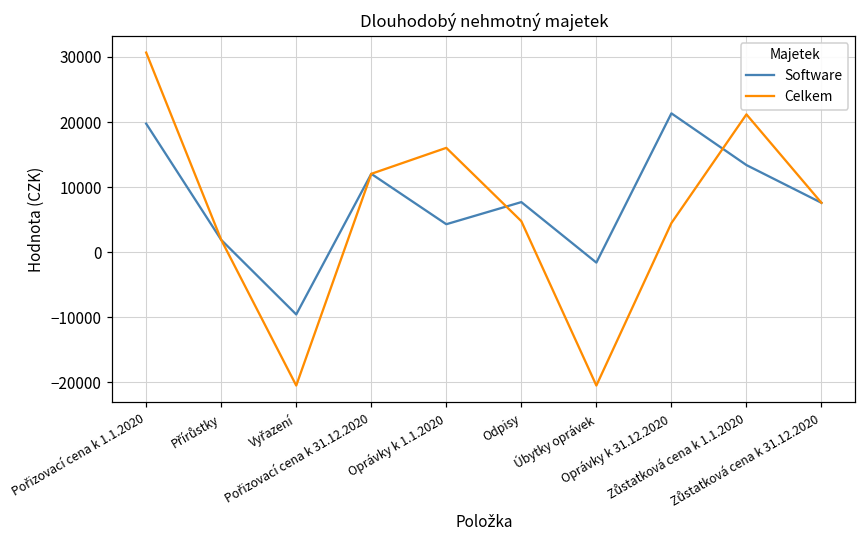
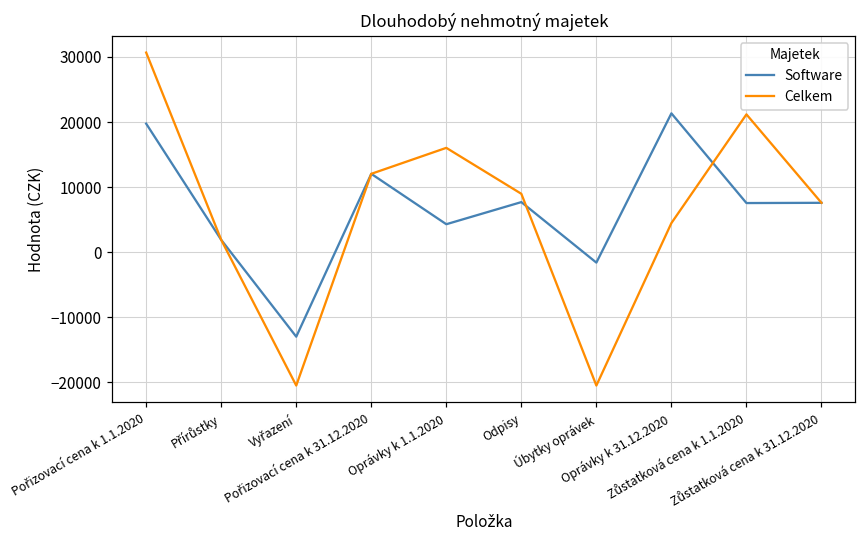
  {
    "Software": {
      "Pořizovací cena k 1.1.2020": 20000,
-     "Vyřazení": -10000,
+     "Vyřazení": -13000,
      "Oprávky k 1.1.2020": 4000,
      "Odpisy": 8000,
      "Úbytky oprávek": -2000,
      "Oprávky k 31.12.2020": 21000,
-     "Zůstatková cena k 1.1.2020": 13000
+     "Zůstatková cena k 1.1.2020": 8000
    },
    "Celkem": {
      "Pořizovací cena k 1.1.2020": 31000,
      "Vyřazení": -21000,
      "Oprávky k 1.1.2020": 16000,
-     "Odpisy": 5000,
+     "Odpisy": 9000,
      "Úbytky oprávek": -21000,
      "Oprávky k 31.12.2020": 4000,
      "Zůstatková cena k 1.1.2020": 21000
    }
  }
